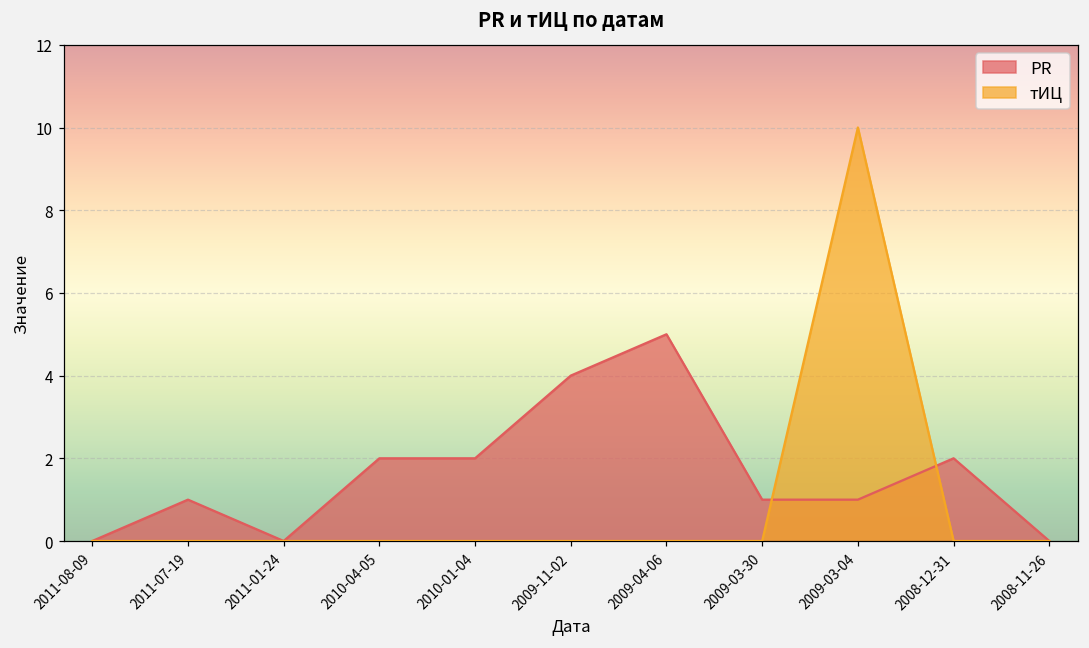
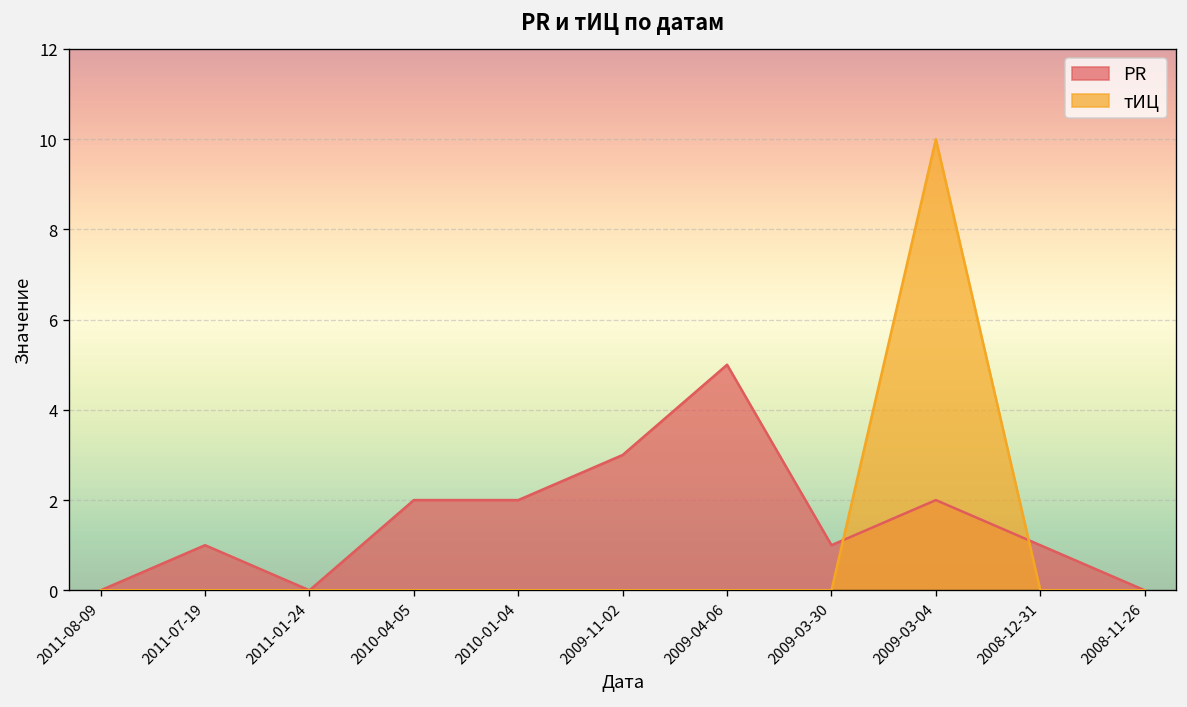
  {
    "PR": {
      "2011-07-19": 1,
      "2010-04-05": 2,
      "2010-01-04": 2,
-     "2009-11-02": 4,
+     "2009-11-02": 3,
      "2009-04-06": 5,
      "2009-03-30": 1,
-     "2009-03-04": 1,
-     "2008-12-31": 2
+     "2009-03-04": 2,
+     "2008-12-31": 1
    },
    "тИЦ": {
      "2011-07-19": 0,
      "2010-04-05": 0,
      "2010-01-04": 0,
      "2009-11-02": 0,
      "2009-04-06": 0,
      "2009-03-30": 0,
      "2009-03-04": 10,
      "2008-12-31": 0
    }
  }
